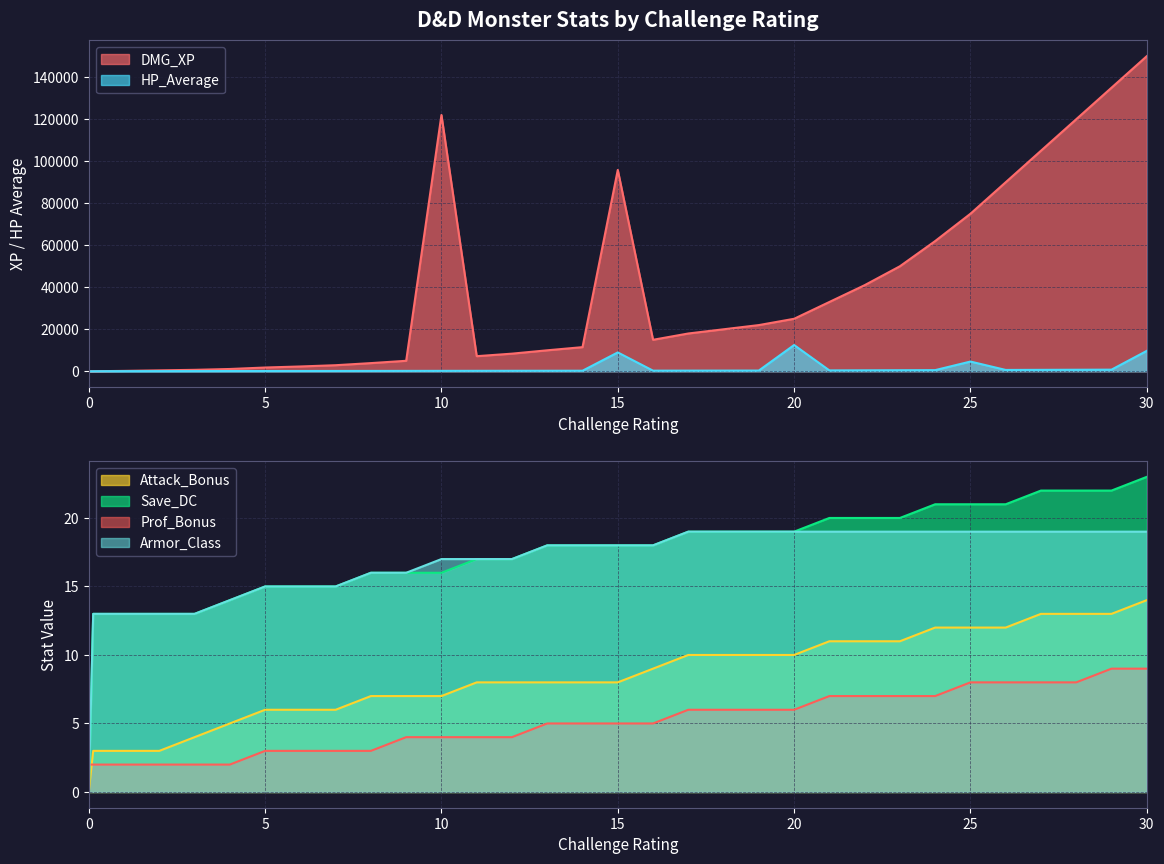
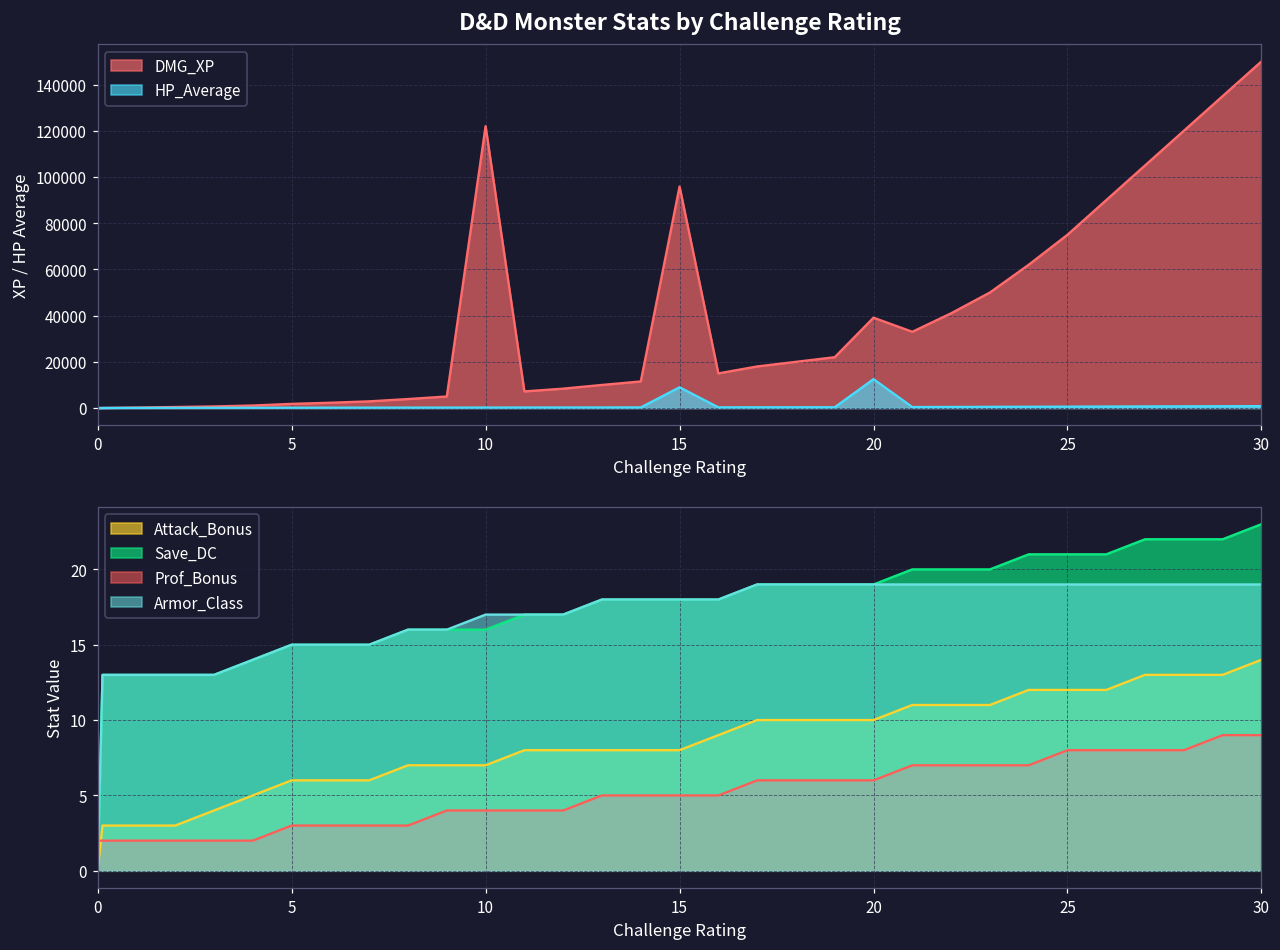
  {
    "D&D Monster Stats by Challenge Rating": {
      "DMG_XP": {
        "5": 2000,
        "10": 122000,
        "15": 96000,
-       "20": 25000,
+       "20": 39000,
        "25": 75000,
        "30": 150000
      },
      "HP_Average": {
        "5": 0,
        "10": 0,
        "15": 9000,
        "20": 13000,
-       "25": 5000,
-       "30": 10000
+       "25": 1000,
+       "30": 1000
      }
    }
  }
